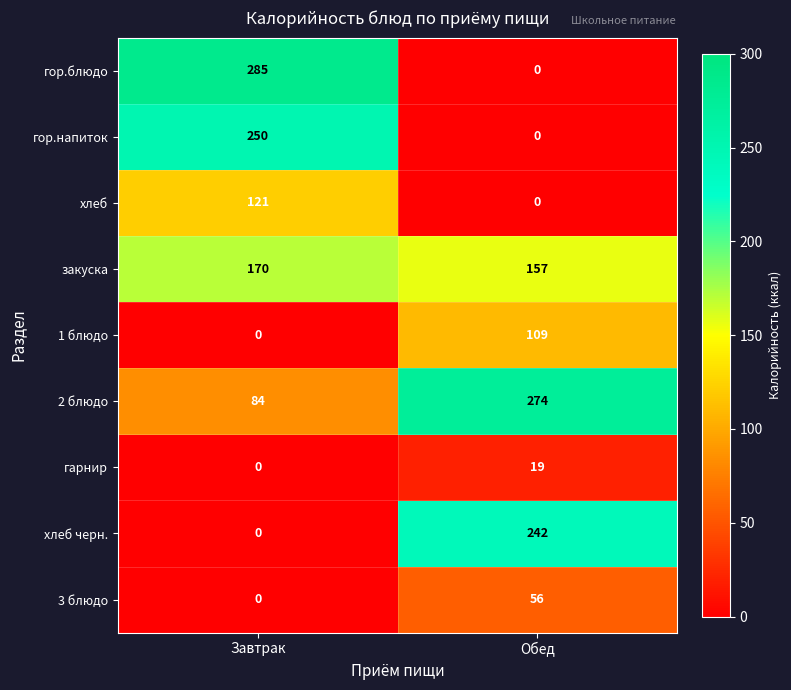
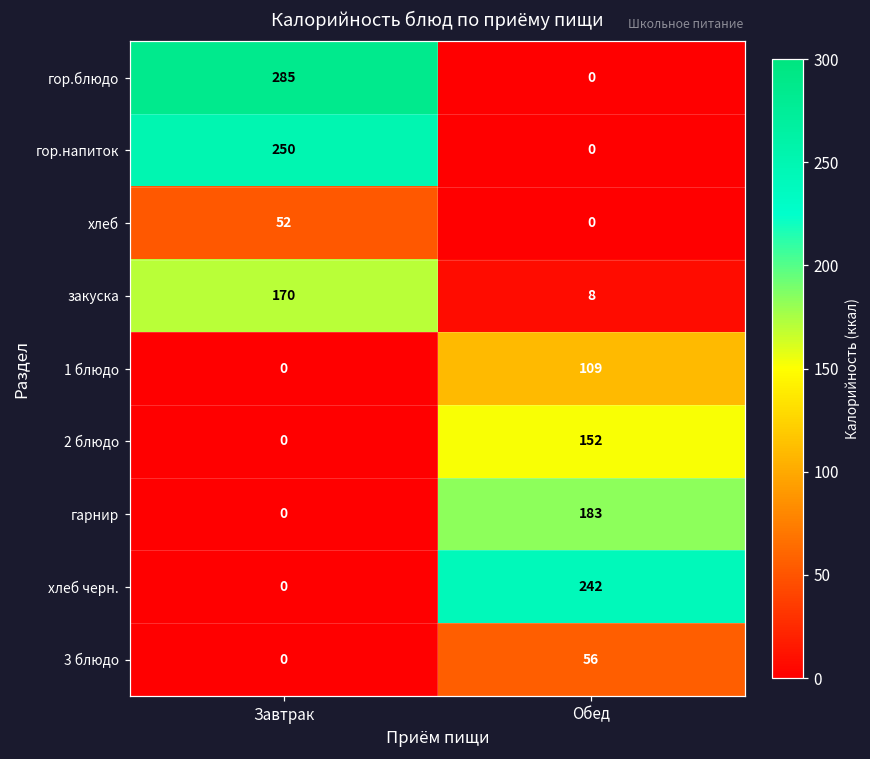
  {
    "гор.блюдо": {
      "Завтрак": 285,
      "Обед": 0
    },
    "гор.напиток": {
      "Завтрак": 250,
      "Обед": 0
    },
    "хлеб": {
-     "Завтрак": 121,
+     "Завтрак": 52,
      "Обед": 0
    },
    "закуска": {
      "Завтрак": 170,
-     "Обед": 157
+     "Обед": 8
    },
    "1 блюдо": {
      "Завтрак": 0,
      "Обед": 109
    },
    "2 блюдо": {
-     "Завтрак": 84,
-     "Обед": 274
+     "Завтрак": 0,
+     "Обед": 152
    },
    "гарнир": {
      "Завтрак": 0,
-     "Обед": 19
+     "Обед": 183
    },
    "хлеб черн.": {
      "Завтрак": 0,
      "Обед": 242
    },
    "3 блюдо": {
      "Завтрак": 0,
      "Обед": 56
    }
  }
